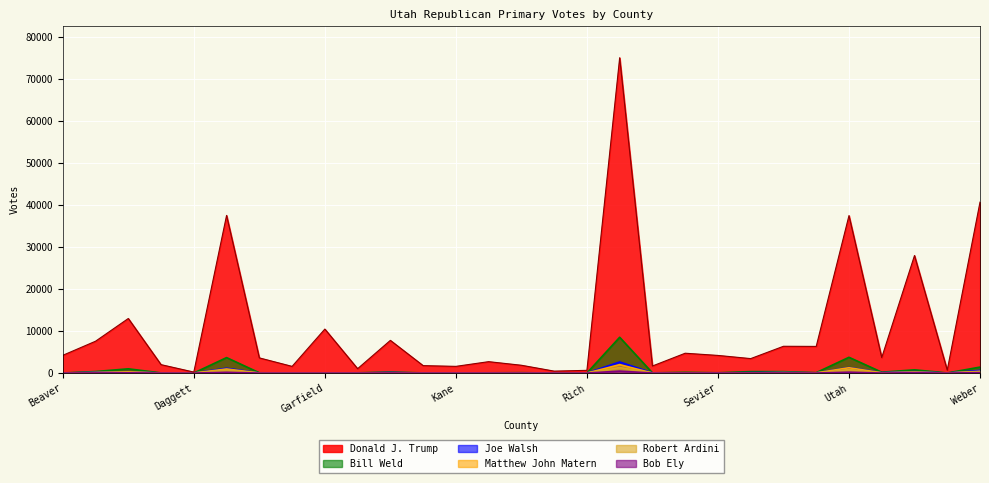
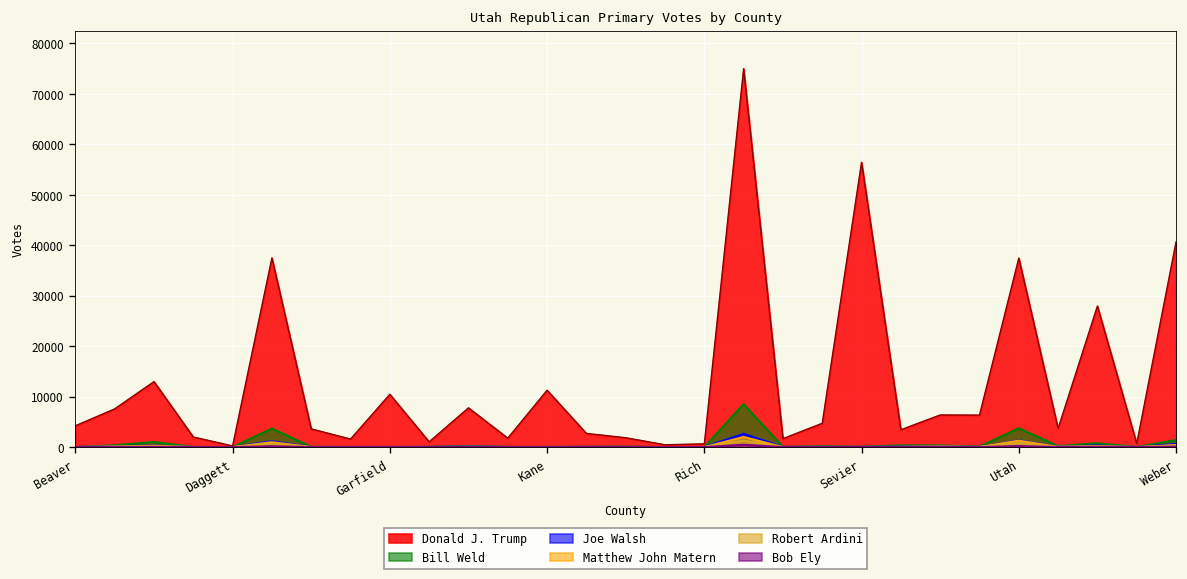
  {
    "Donald J. Trump": {
      "Beaver": 4000,
      "Garfield": 10000,
-     "Kane": 2000,
+     "Kane": 11000,
      "Rich": 1000,
-     "Sevier": 4000,
+     "Sevier": 56000,
      "Utah": 37000,
      "Weber": 41000
    },
    "Bill Weld": {
      "Utah": 4000,
      "Weber": 1000
    },
    "Bob Ely": {
      "Utah": 0
    }
  }
